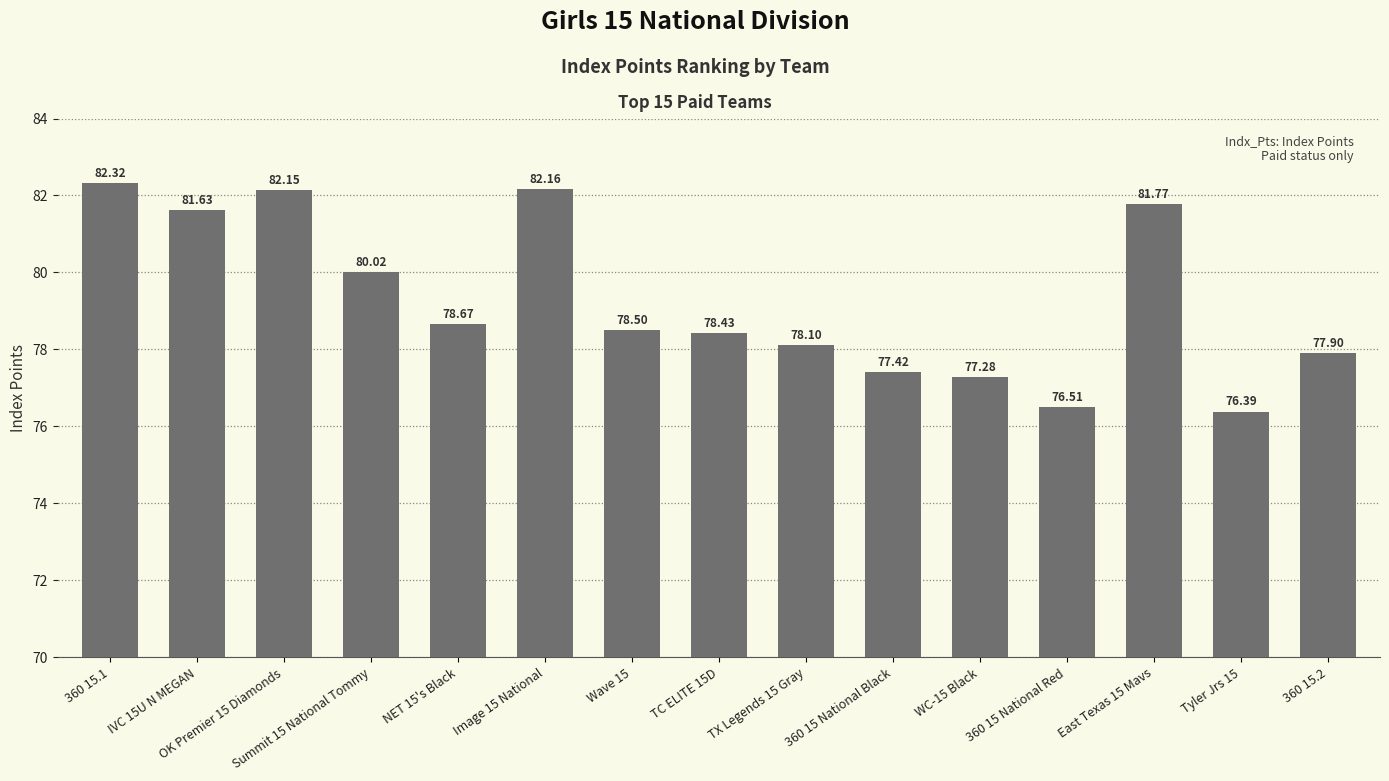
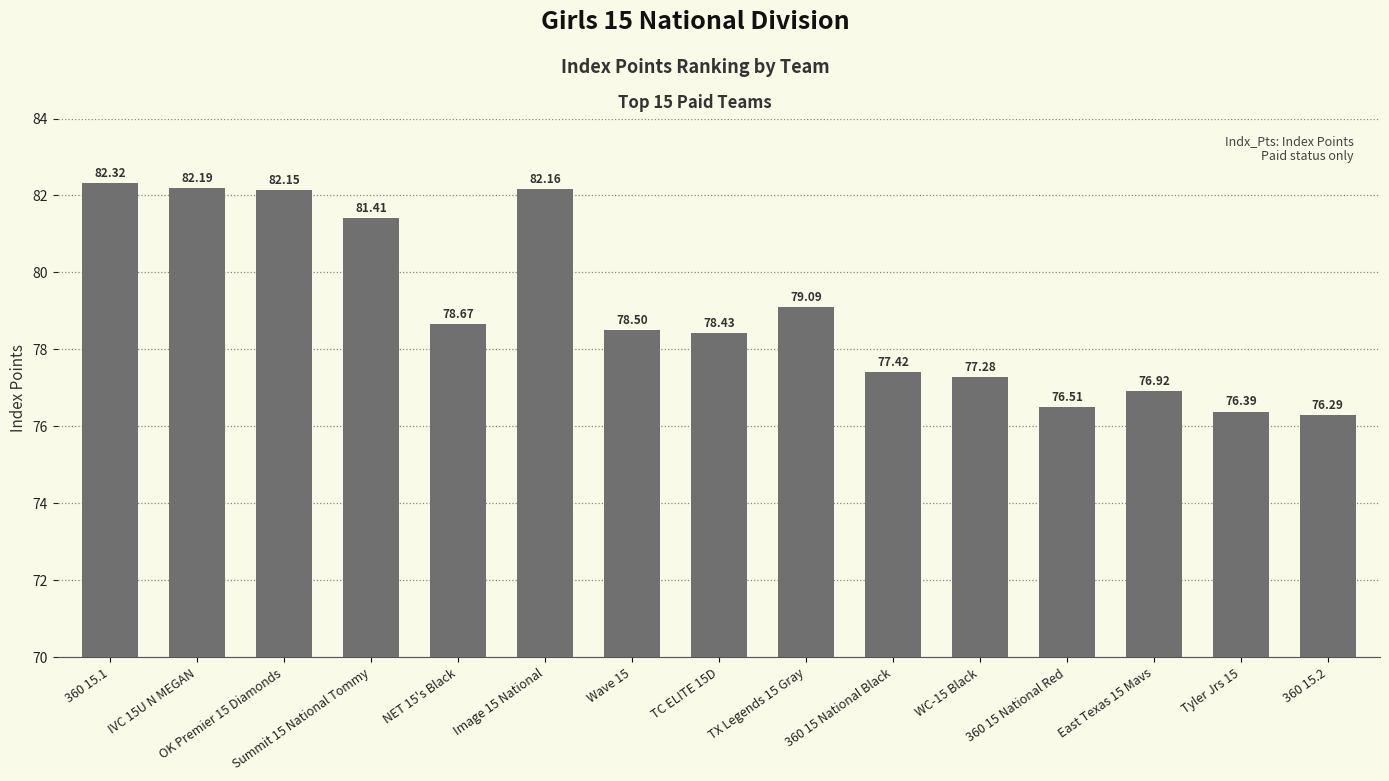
  {
    "360 15.1": 82.32,
-   "IVC 15U N MEGAN": 81.63,
+   "IVC 15U N MEGAN": 82.19,
    "OK Premier 15 Diamonds": 82.15,
-   "Summit 15 National Tommy": 80.02,
+   "Summit 15 National Tommy": 81.41,
    "NET 15's Black": 78.67,
    "Image 15 National": 82.16,
    "Wave 15": 78.50,
    "TC ELITE 15D": 78.43,
-   "TX Legends 15 Gray": 78.10,
+   "TX Legends 15 Gray": 79.09,
    "360 15 National Black": 77.42,
    "WC-15 Black": 77.28,
    "360 15 National Red": 76.51,
-   "East Texas 15 Mavs": 81.77,
+   "East Texas 15 Mavs": 76.92,
    "Tyler Jrs 15": 76.39,
-   "360 15.2": 77.90
+   "360 15.2": 76.29
  }
